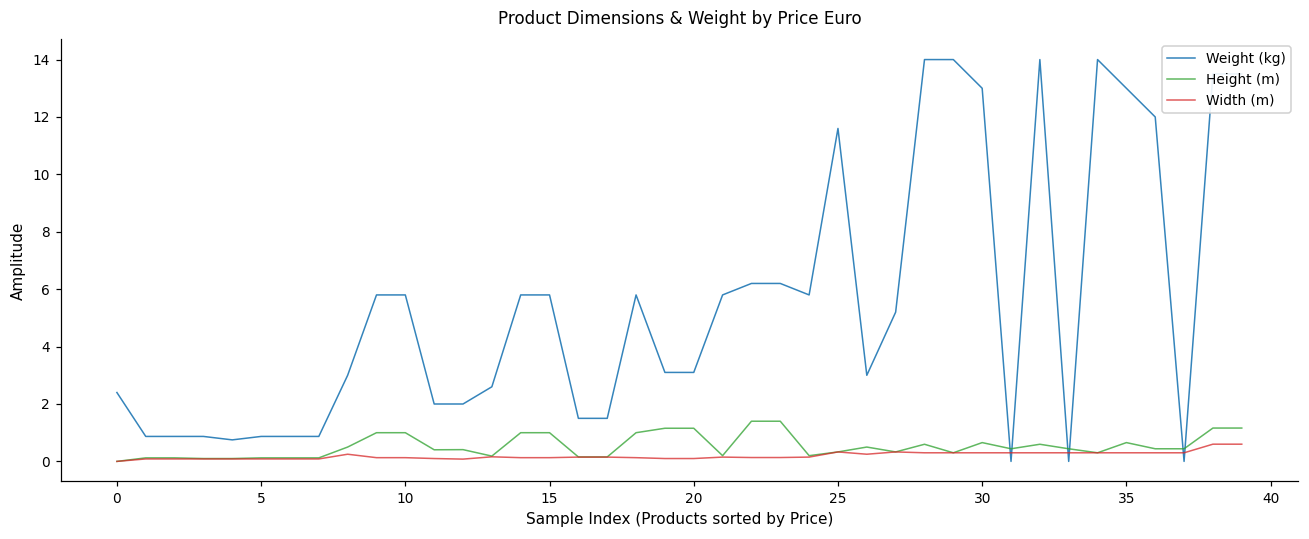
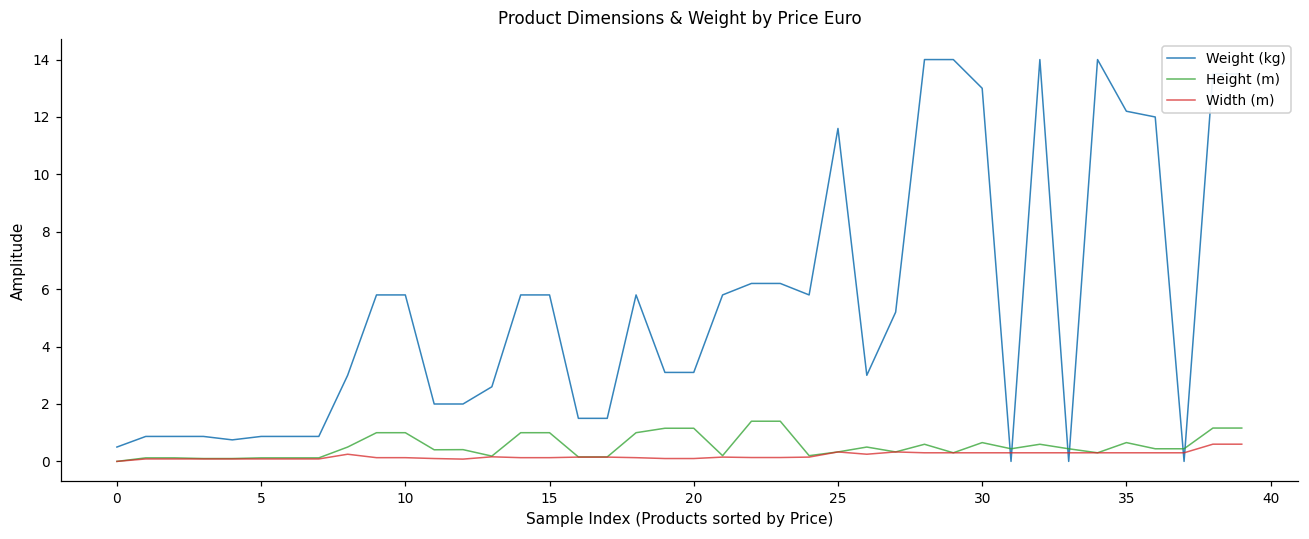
  {
    "Weight (kg)": {
-     "0": 2.4,
+     "0": 0.5,
      "5": 0.9,
      "10": 5.8,
      "15": 5.8,
      "20": 3.1,
      "25": 11.6,
      "30": 13.0,
-     "35": 13.0
+     "35": 12.2
    },
    "Height (m)": {
      "10": 1.0,
      "15": 1.0,
      "20": 1.2,
      "30": 0.7,
      "35": 0.7
    },
    "Width (m)": {
      "10": 0.1,
      "15": 0.1,
      "20": 0.1,
      "30": 0.3,
      "35": 0.3
    }
  }
